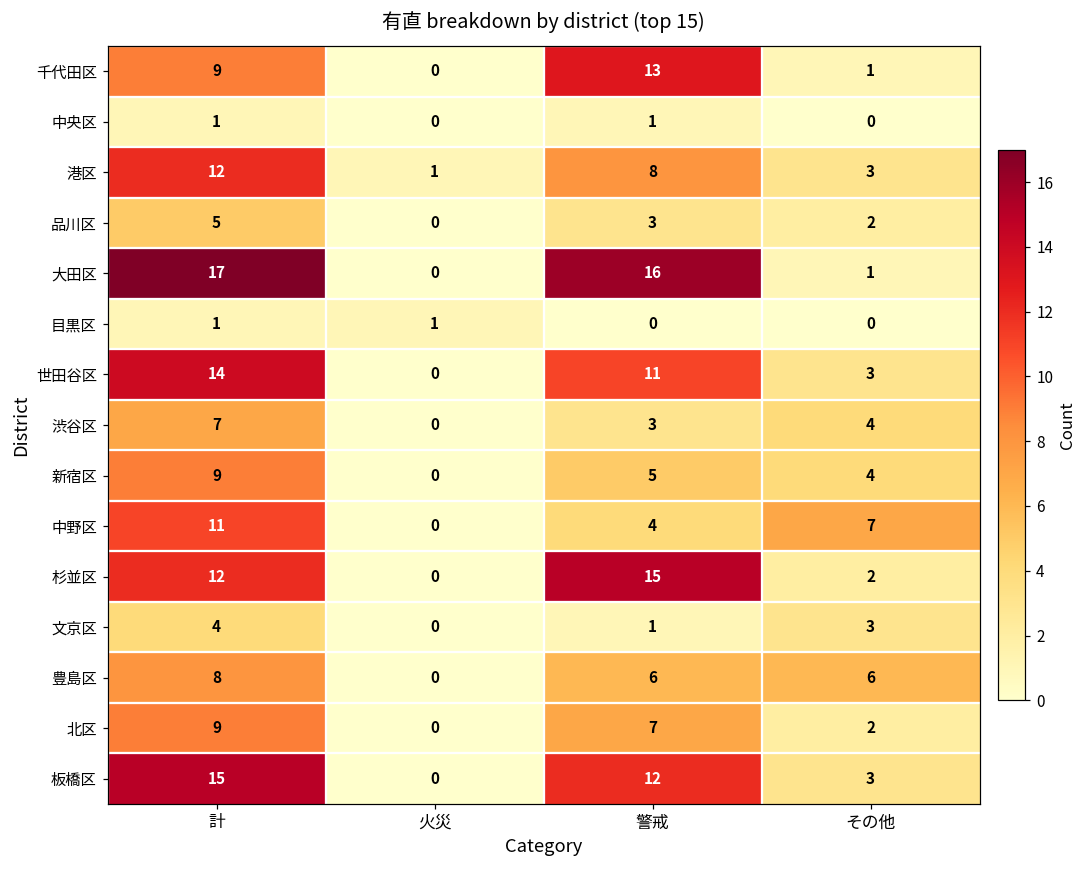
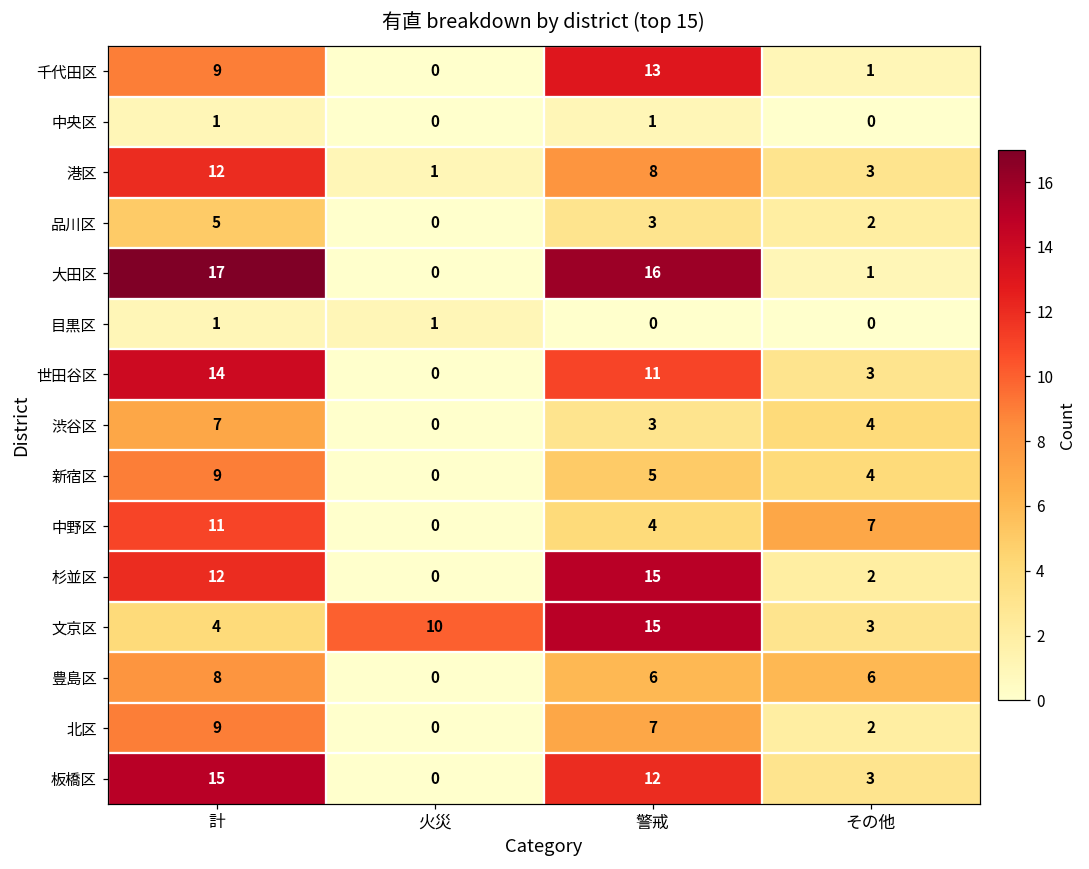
  {
    "千代田区": {
      "計": 9,
      "火災": 0,
      "警戒": 13,
      "その他": 1
    },
    "中央区": {
      "計": 1,
      "火災": 0,
      "警戒": 1,
      "その他": 0
    },
    "港区": {
      "計": 12,
      "火災": 1,
      "警戒": 8,
      "その他": 3
    },
    "品川区": {
      "計": 5,
      "火災": 0,
      "警戒": 3,
      "その他": 2
    },
    "大田区": {
      "計": 17,
      "火災": 0,
      "警戒": 16,
      "その他": 1
    },
    "目黒区": {
      "計": 1,
      "火災": 1,
      "警戒": 0,
      "その他": 0
    },
    "世田谷区": {
      "計": 14,
      "火災": 0,
      "警戒": 11,
      "その他": 3
    },
    "渋谷区": {
      "計": 7,
      "火災": 0,
      "警戒": 3,
      "その他": 4
    },
    "新宿区": {
      "計": 9,
      "火災": 0,
      "警戒": 5,
      "その他": 4
    },
    "中野区": {
      "計": 11,
      "火災": 0,
      "警戒": 4,
      "その他": 7
    },
    "杉並区": {
      "計": 12,
      "火災": 0,
      "警戒": 15,
      "その他": 2
    },
    "文京区": {
      "計": 4,
-     "火災": 0,
-     "警戒": 1,
+     "火災": 10,
+     "警戒": 15,
      "その他": 3
    },
    "豊島区": {
      "計": 8,
      "火災": 0,
      "警戒": 6,
      "その他": 6
    },
    "北区": {
      "計": 9,
      "火災": 0,
      "警戒": 7,
      "その他": 2
    },
    "板橋区": {
      "計": 15,
      "火災": 0,
      "警戒": 12,
      "その他": 3
    }
  }
